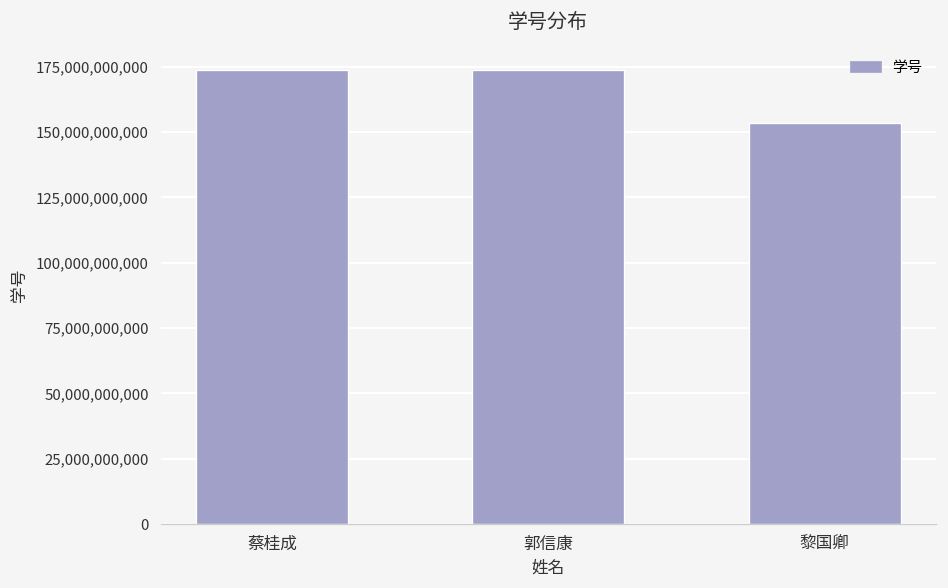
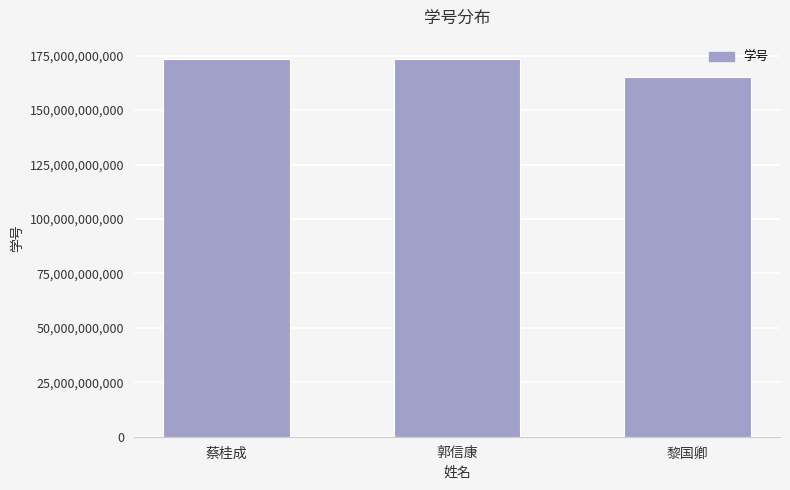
  {
    "蔡桂成": "174,000,000,000",
    "郭信康": "174,000,000,000",
-   "黎国卿": "154,000,000,000"
+   "黎国卿": "165,000,000,000"
  }
